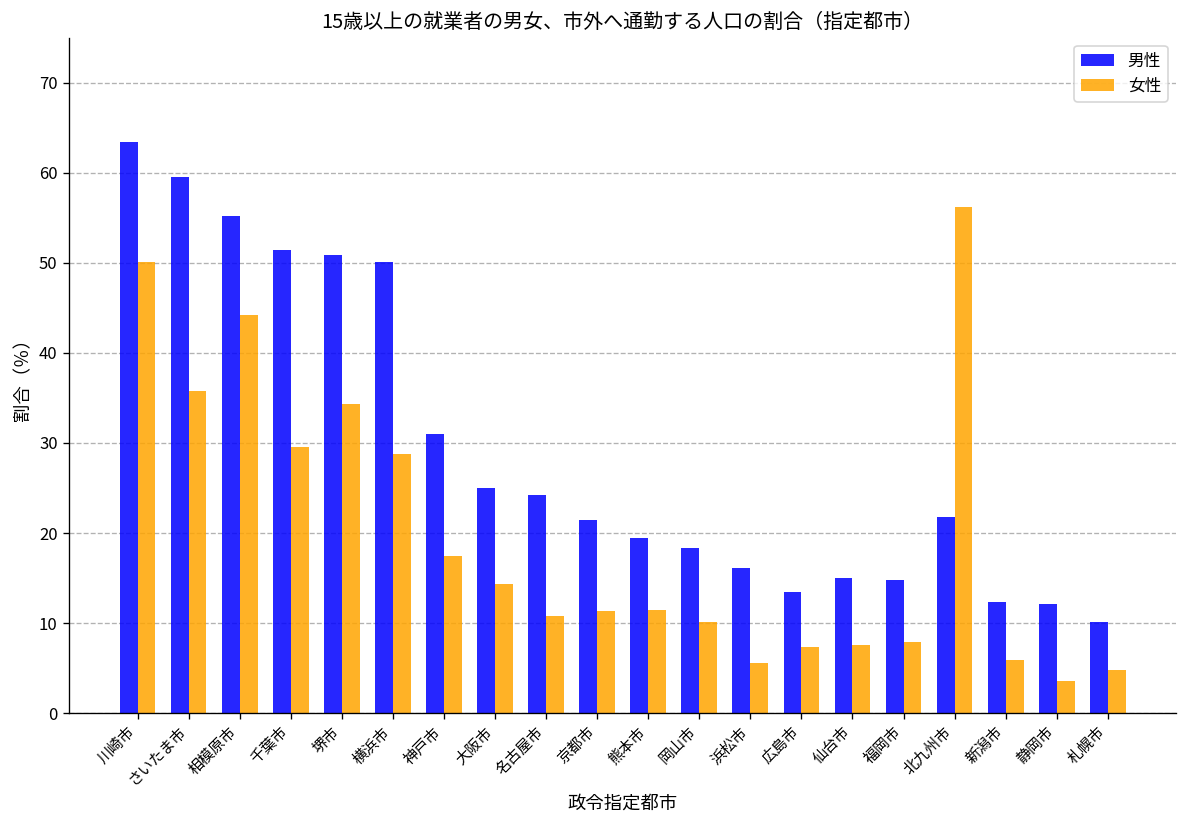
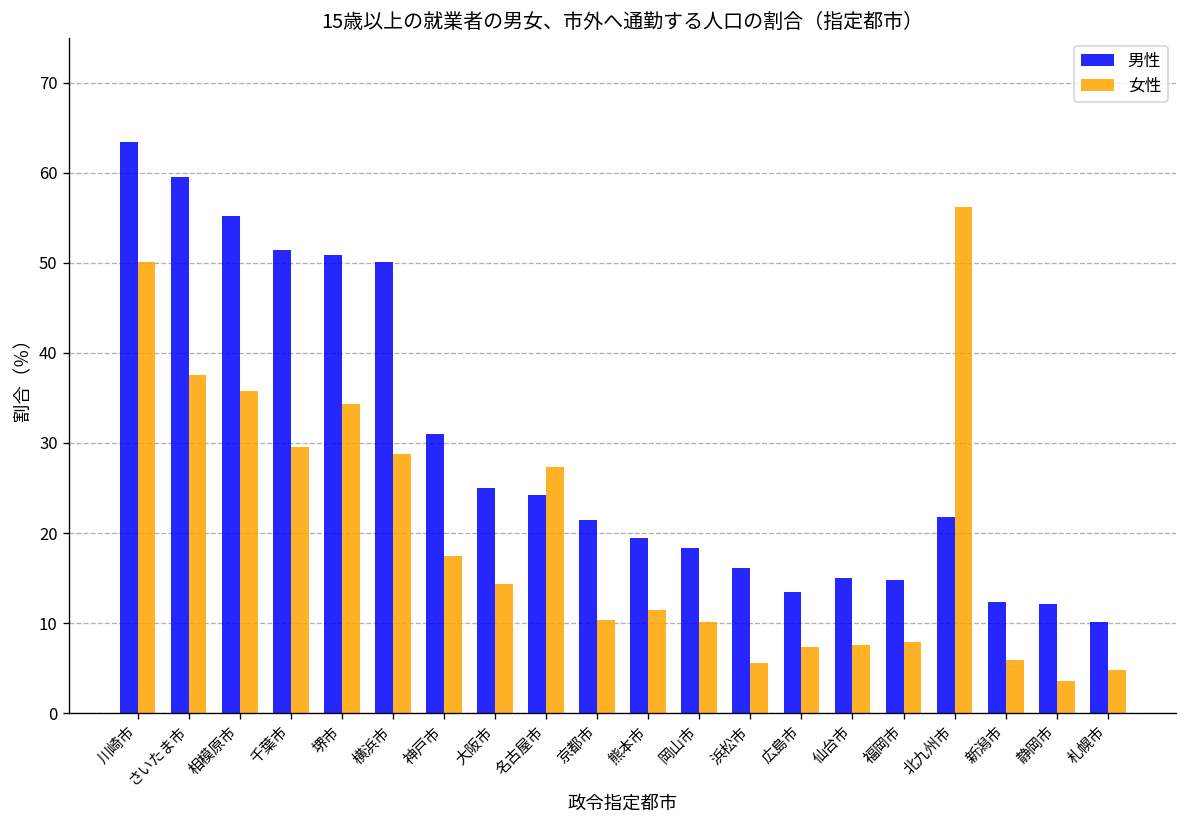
  {
    "男性": {
      "川崎市": 63,
      "さいたま市": 60,
      "相模原市": 55,
      "千葉市": 51,
      "堺市": 51,
      "横浜市": 50,
      "神戸市": 31,
      "大阪市": 25,
      "名古屋市": 24,
      "京都市": 22,
      "熊本市": 19,
      "岡山市": 18,
      "浜松市": 16,
      "広島市": 14,
      "仙台市": 15,
      "福岡市": 15,
      "北九州市": 22,
      "新潟市": 12,
      "静岡市": 12,
      "札幌市": 10
    },
    "女性": {
      "川崎市": 50,
-     "さいたま市": 36,
-     "相模原市": 44,
+     "さいたま市": 38,
+     "相模原市": 36,
      "千葉市": 30,
      "堺市": 34,
      "横浜市": 29,
      "神戸市": 18,
      "大阪市": 14,
-     "名古屋市": 11,
-     "京都市": 11,
+     "名古屋市": 27,
+     "京都市": 10,
      "熊本市": 12,
      "岡山市": 10,
      "浜松市": 6,
      "広島市": 7,
      "仙台市": 8,
      "福岡市": 8,
      "北九州市": 56,
      "新潟市": 6,
      "静岡市": 4,
      "札幌市": 5
    }
  }
